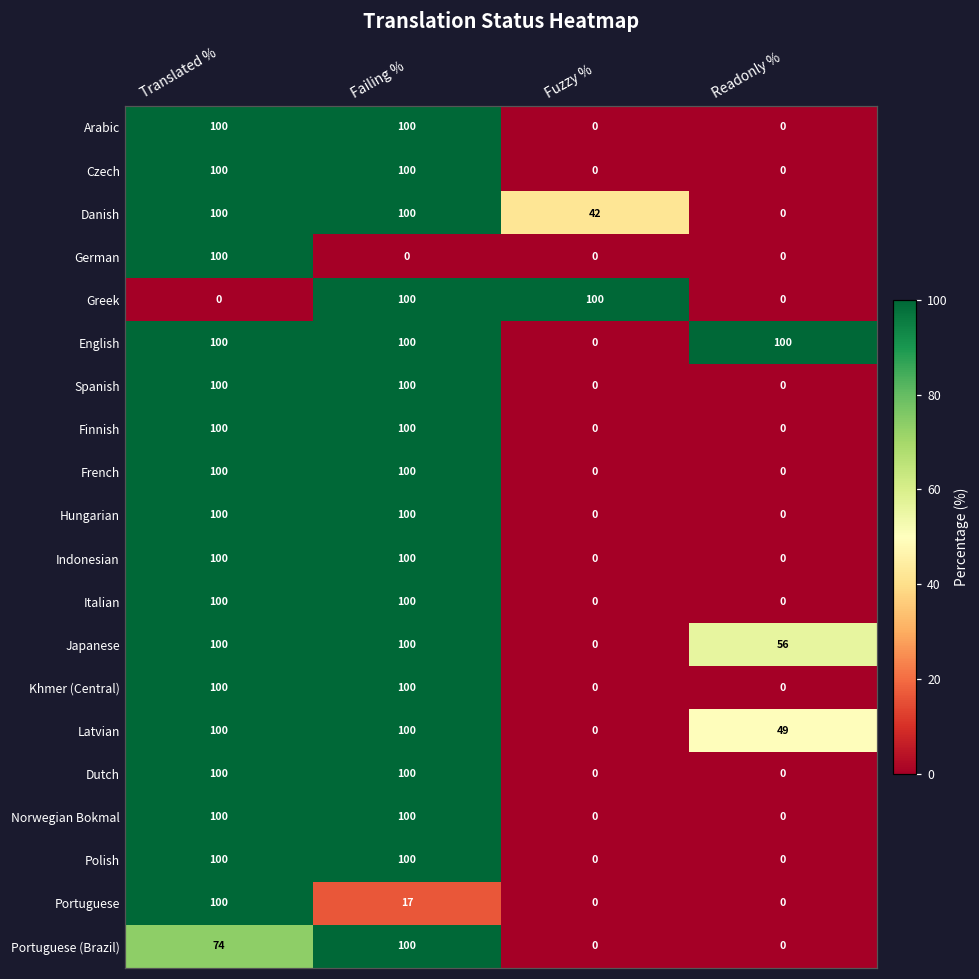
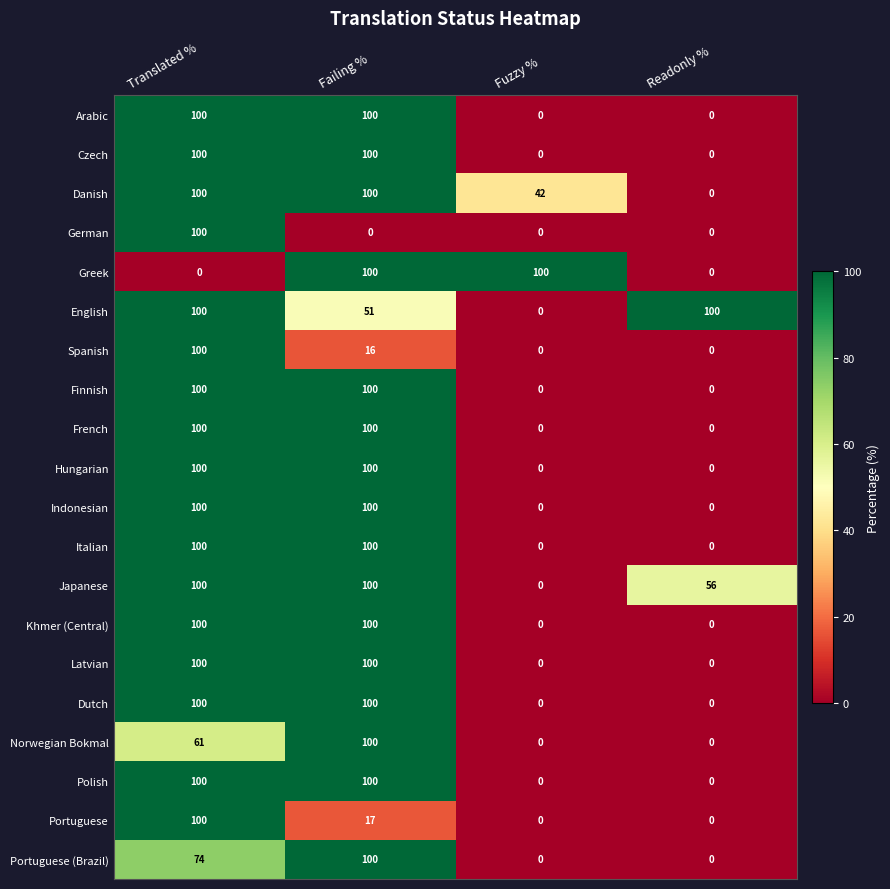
  {
    "Arabic": {
      "Translated %": 100,
      "Failing %": 100,
      "Fuzzy %": 0,
      "Readonly %": 0
    },
    "Czech": {
      "Translated %": 100,
      "Failing %": 100,
      "Fuzzy %": 0,
      "Readonly %": 0
    },
    "Danish": {
      "Translated %": 100,
      "Failing %": 100,
      "Fuzzy %": 42,
      "Readonly %": 0
    },
    "German": {
      "Translated %": 100,
      "Failing %": 0,
      "Fuzzy %": 0,
      "Readonly %": 0
    },
    "Greek": {
      "Translated %": 0,
      "Failing %": 100,
      "Fuzzy %": 100,
      "Readonly %": 0
    },
    "English": {
      "Translated %": 100,
-     "Failing %": 100,
+     "Failing %": 51,
      "Fuzzy %": 0,
      "Readonly %": 100
    },
    "Spanish": {
      "Translated %": 100,
-     "Failing %": 100,
+     "Failing %": 16,
      "Fuzzy %": 0,
      "Readonly %": 0
    },
    "Finnish": {
      "Translated %": 100,
      "Failing %": 100,
      "Fuzzy %": 0,
      "Readonly %": 0
    },
    "French": {
      "Translated %": 100,
      "Failing %": 100,
      "Fuzzy %": 0,
      "Readonly %": 0
    },
    "Hungarian": {
      "Translated %": 100,
      "Failing %": 100,
      "Fuzzy %": 0,
      "Readonly %": 0
    },
    "Indonesian": {
      "Translated %": 100,
      "Failing %": 100,
      "Fuzzy %": 0,
      "Readonly %": 0
    },
    "Italian": {
      "Translated %": 100,
      "Failing %": 100,
      "Fuzzy %": 0,
      "Readonly %": 0
    },
    "Japanese": {
      "Translated %": 100,
      "Failing %": 100,
      "Fuzzy %": 0,
      "Readonly %": 56
    },
    "Khmer (Central)": {
      "Translated %": 100,
      "Failing %": 100,
      "Fuzzy %": 0,
      "Readonly %": 0
    },
    "Latvian": {
      "Translated %": 100,
      "Failing %": 100,
      "Fuzzy %": 0,
-     "Readonly %": 49
+     "Readonly %": 0
    },
    "Dutch": {
      "Translated %": 100,
      "Failing %": 100,
      "Fuzzy %": 0,
      "Readonly %": 0
    },
    "Norwegian Bokmal": {
-     "Translated %": 100,
+     "Translated %": 61,
      "Failing %": 100,
      "Fuzzy %": 0,
      "Readonly %": 0
    },
    "Polish": {
      "Translated %": 100,
      "Failing %": 100,
      "Fuzzy %": 0,
      "Readonly %": 0
    },
    "Portuguese": {
      "Translated %": 100,
      "Failing %": 17,
      "Fuzzy %": 0,
      "Readonly %": 0
    },
    "Portuguese (Brazil)": {
      "Translated %": 74,
      "Failing %": 100,
      "Fuzzy %": 0,
      "Readonly %": 0
    }
  }
